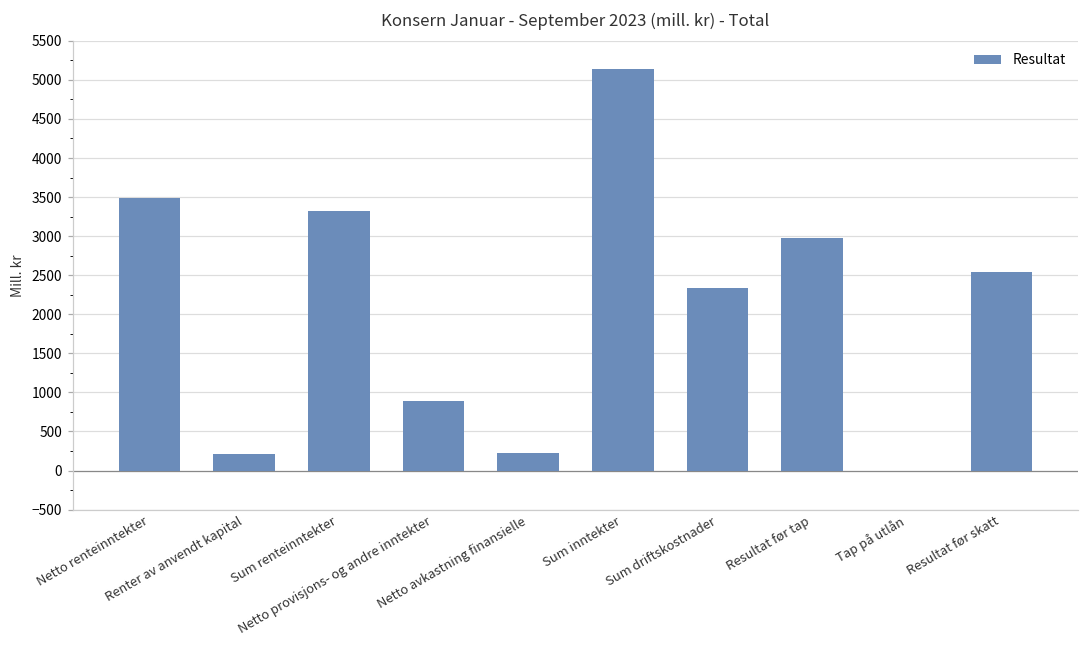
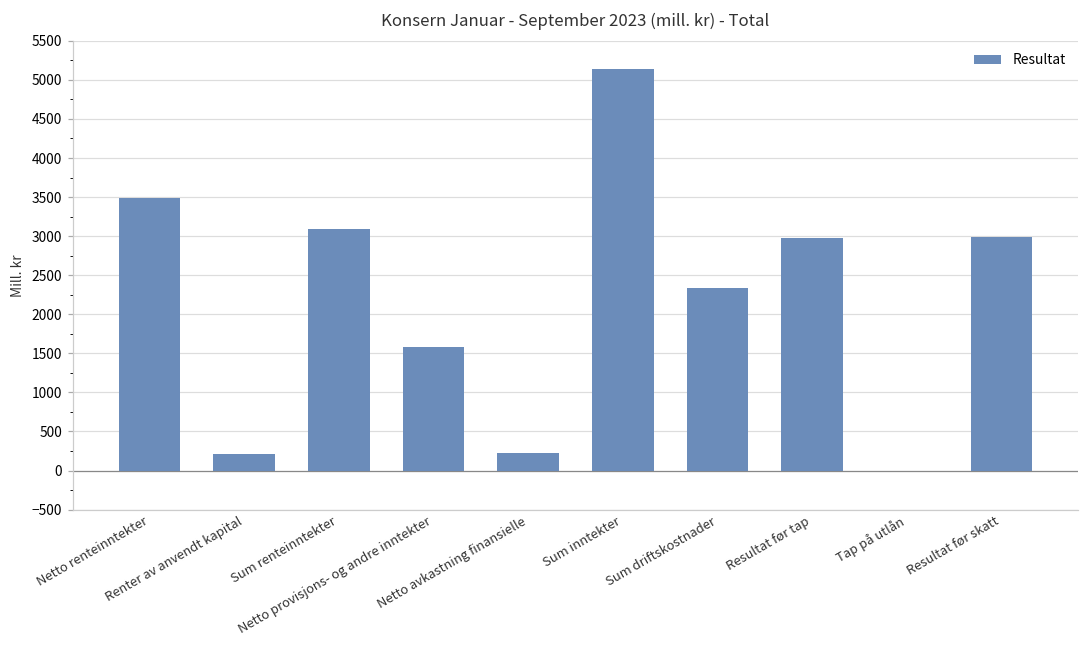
  {
    "Netto renteinntekter": 3500,
    "Renter av anvendt kapital": 200,
-   "Sum renteinntekter": 3300,
-   "Netto provisjons- og andre inntekter": 900,
+   "Sum renteinntekter": 3100,
+   "Netto provisjons- og andre inntekter": 1600,
    "Netto avkastning finansielle": 200,
    "Sum inntekter": 5100,
    "Sum driftskostnader": 2300,
    "Resultat før tap": 3000,
-   "Resultat før skatt": 2500
+   "Resultat før skatt": 3000
  }
